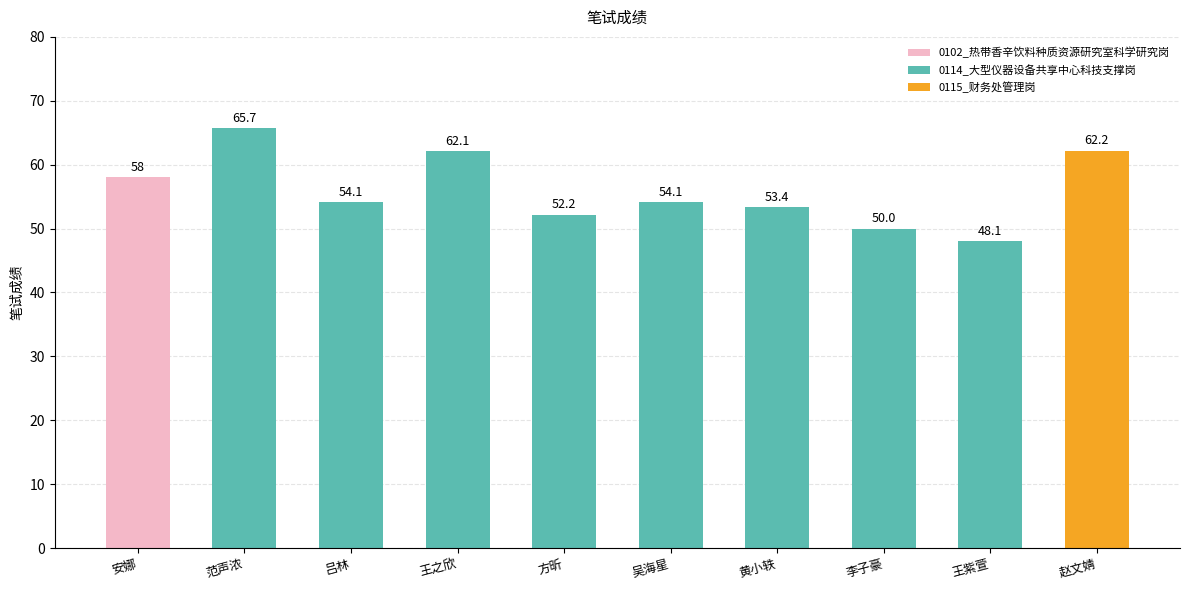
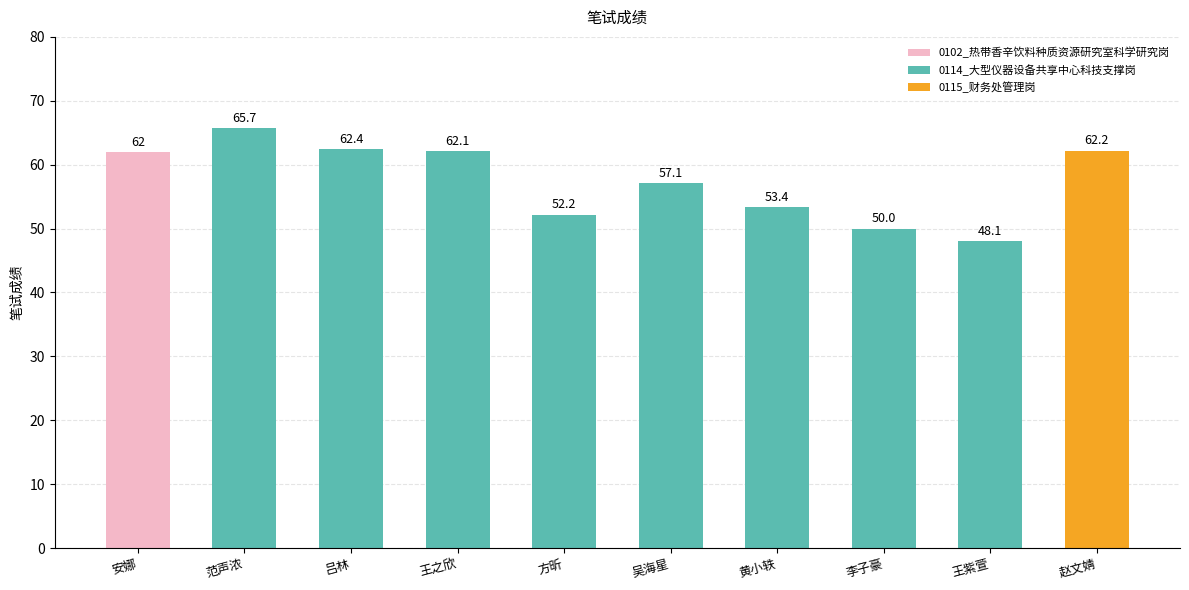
  {
-   "安娜": 58,
+   "安娜": 62,
    "范声浓": 65.7,
-   "吕林": 54.1,
+   "吕林": 62.4,
    "王之欣": 62.1,
    "方昕": 52.2,
-   "吴海星": 54.1,
+   "吴海星": 57.1,
    "黄小轶": 53.4,
    "李子豪": 50.0,
    "王紫萱": 48.1,
    "赵文婧": 62.2
  }
